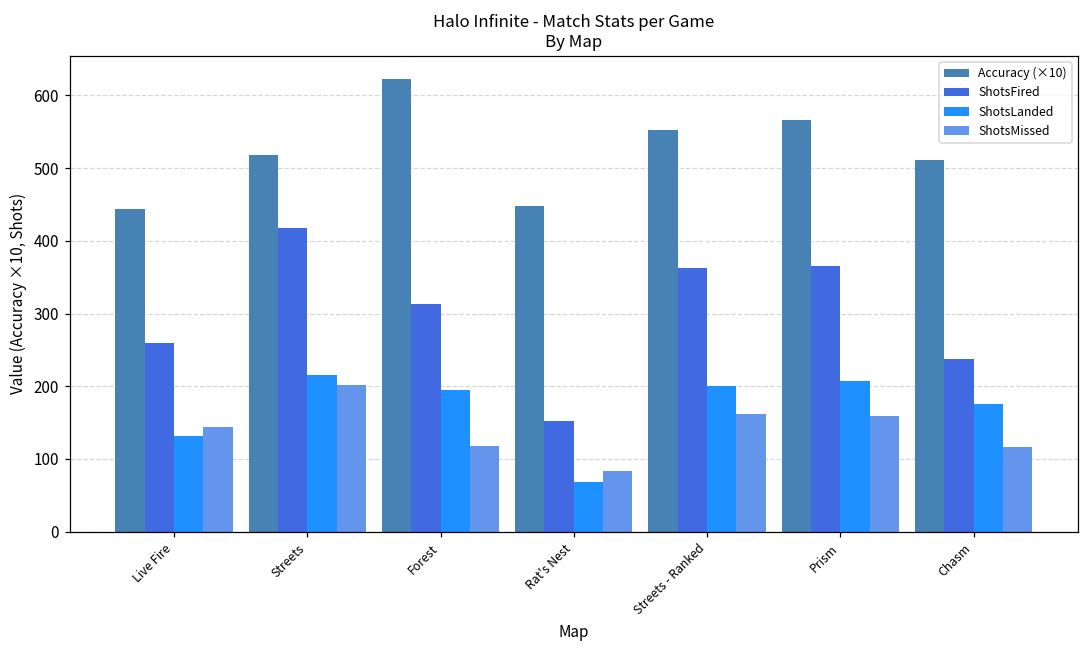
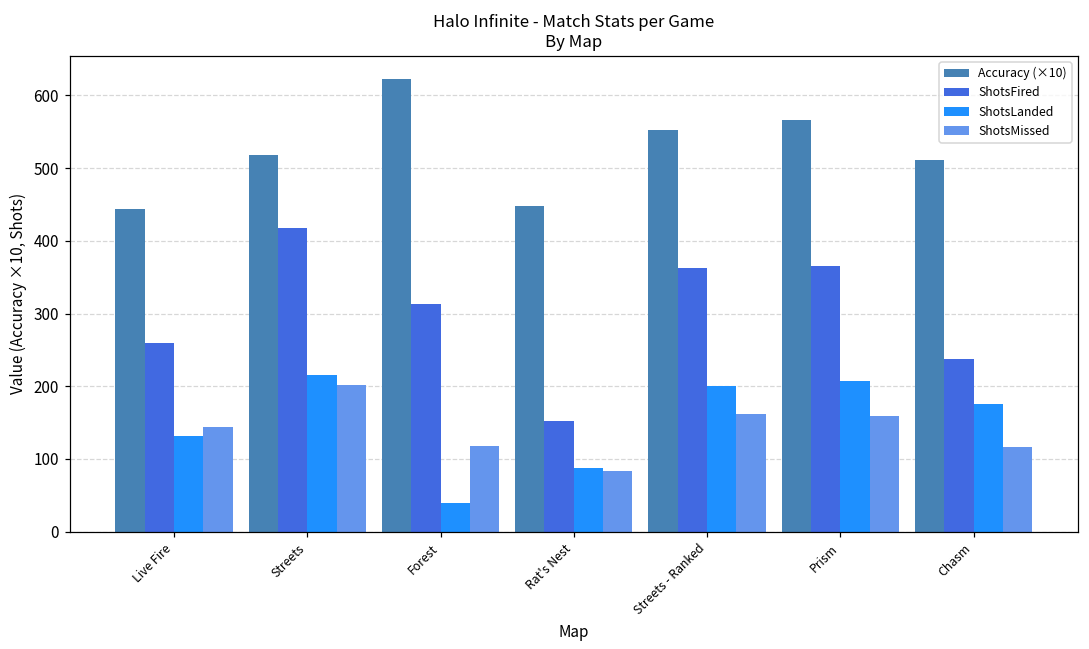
  {
    "ShotsLanded": {
      "Live Fire": 130,
      "Streets": 220,
-     "Forest": 200,
-     "Rat's Nest": 70,
+     "Forest": 40,
+     "Rat's Nest": 90,
      "Streets - Ranked": 200,
      "Prism": 210,
      "Chasm": 180
    }
  }
